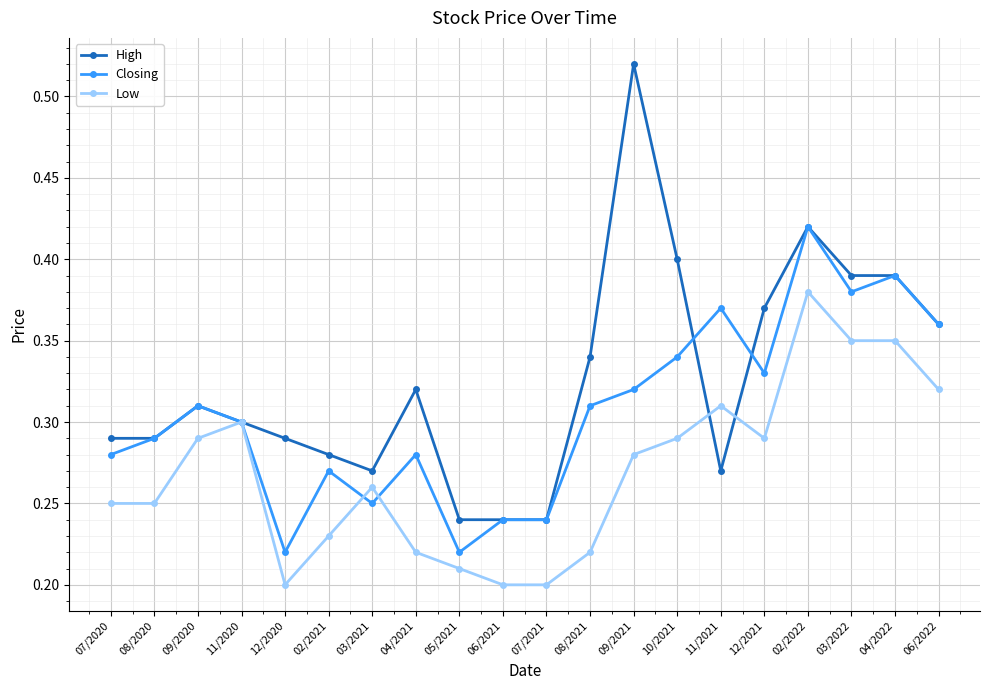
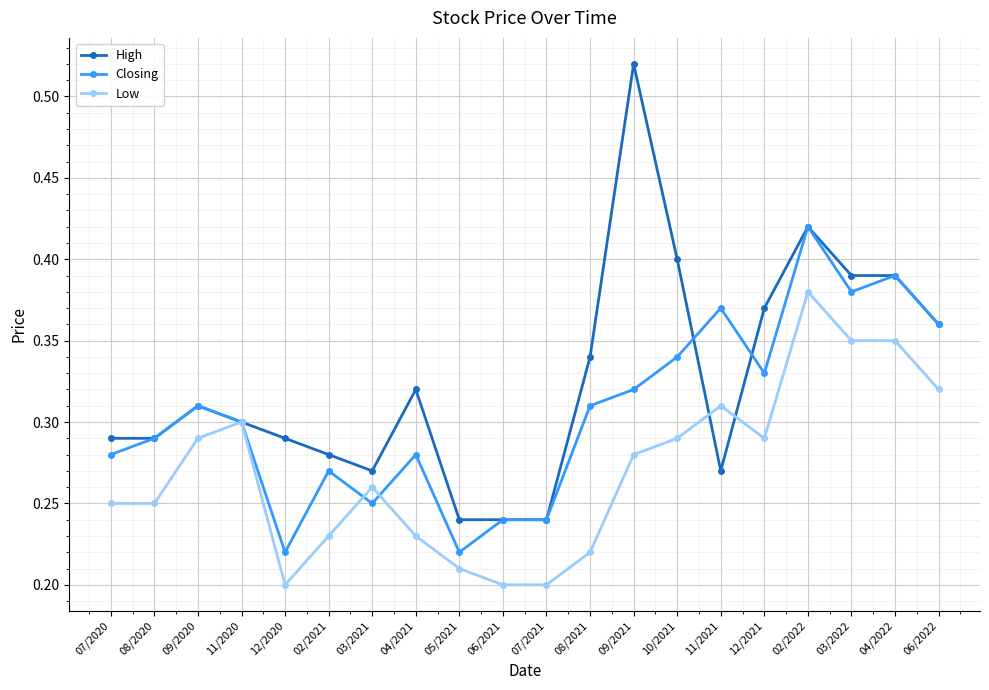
  {
    "High": {
      "07/2020": 0.29,
      "12/2020": 0.29,
      "02/2021": 0.28,
      "03/2021": 0.27,
      "04/2021": 0.32,
      "05/2021": 0.24,
      "08/2021": 0.34,
      "09/2021": 0.52,
      "10/2021": 0.40,
      "11/2021": 0.27,
      "12/2021": 0.37,
      "03/2022": 0.39
    },
    "Closing": {
      "07/2020": 0.28,
      "12/2020": 0.22,
      "02/2021": 0.27,
      "03/2021": 0.25,
      "04/2021": 0.28,
      "05/2021": 0.22,
      "08/2021": 0.31,
      "09/2021": 0.32,
      "10/2021": 0.34,
      "11/2021": 0.37,
      "12/2021": 0.33,
      "03/2022": 0.38
    },
    "Low": {
      "07/2020": 0.25,
      "08/2020": 0.25,
      "09/2020": 0.29,
      "12/2020": 0.20,
      "02/2021": 0.23,
      "03/2021": 0.26,
-     "04/2021": 0.22,
+     "04/2021": 0.23,
      "05/2021": 0.21,
      "06/2021": 0.20,
      "07/2021": 0.20,
      "08/2021": 0.22,
      "09/2021": 0.28,
      "10/2021": 0.29,
      "11/2021": 0.31,
      "12/2021": 0.29,
      "02/2022": 0.38,
      "03/2022": 0.35,
      "04/2022": 0.35,
      "06/2022": 0.32
    }
  }
